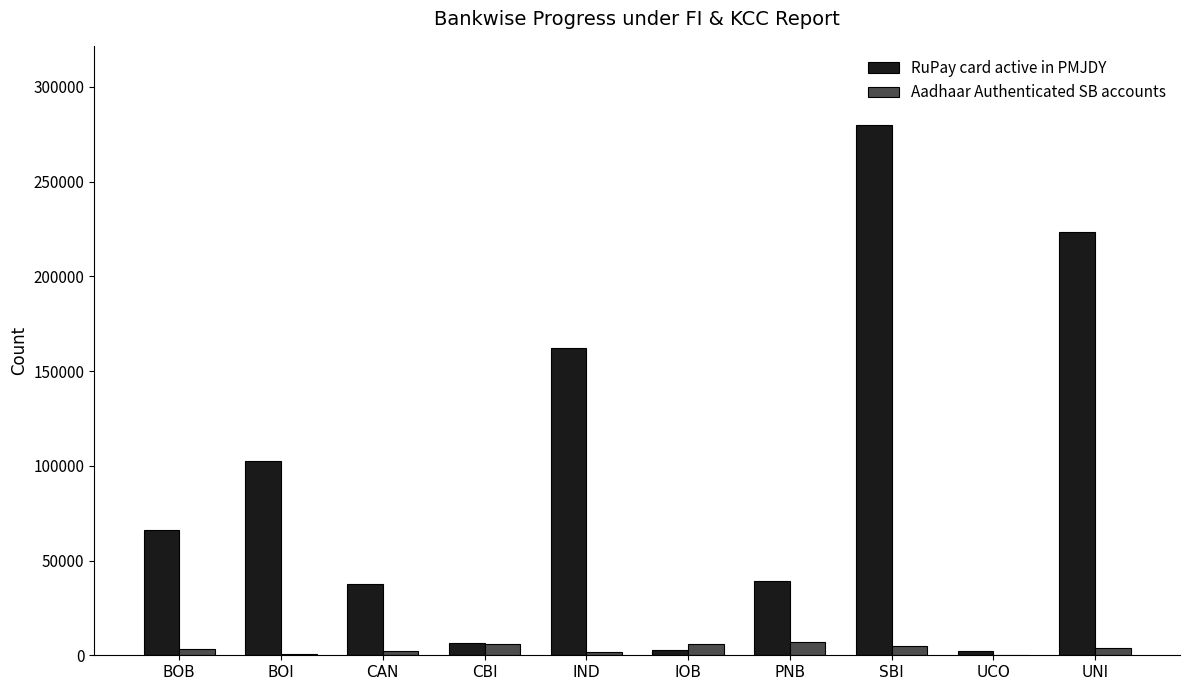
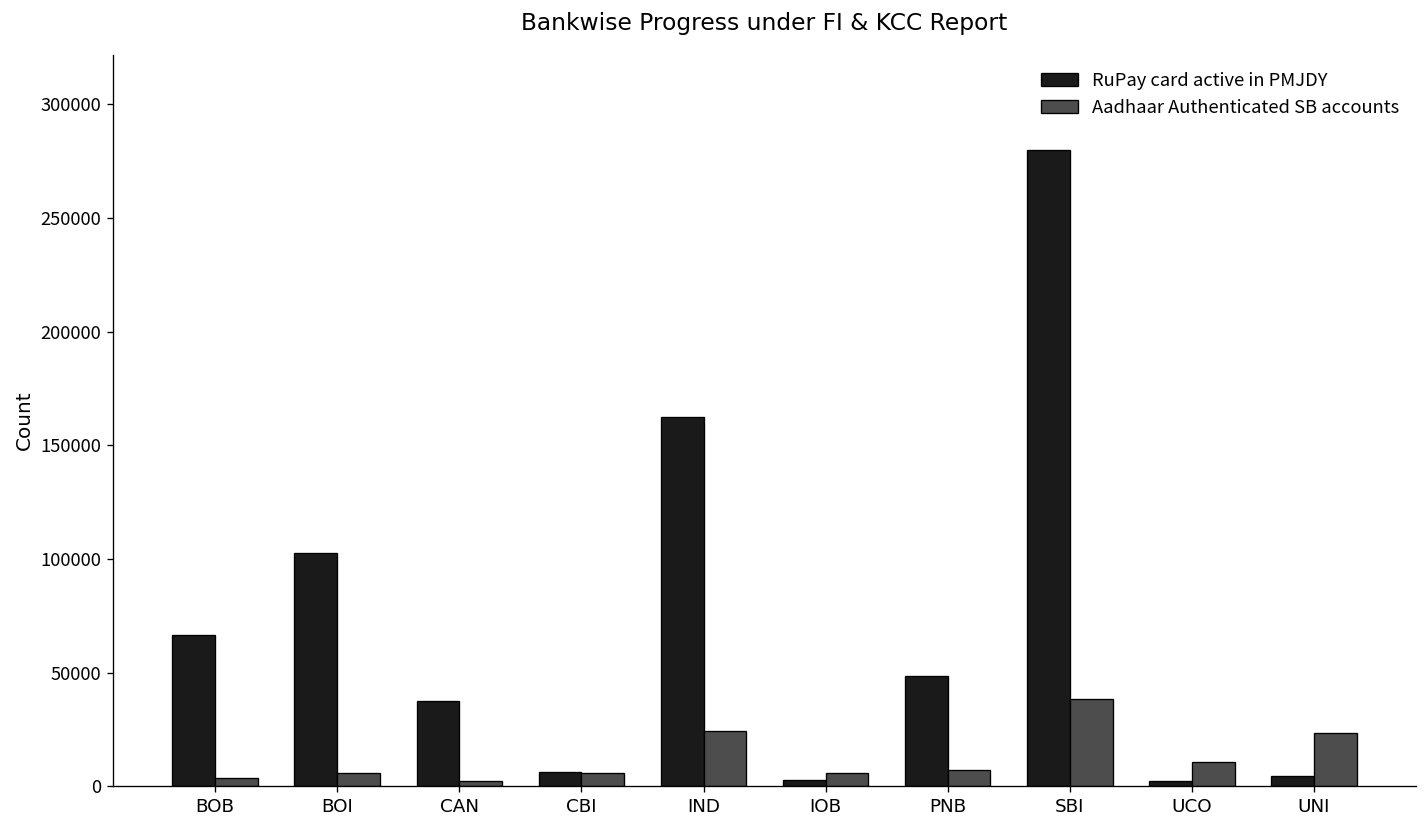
  {
    "RuPay card active in PMJDY": {
      "BOB": 66000,
      "BOI": 102000,
      "CAN": 38000,
      "CBI": 6000,
      "IND": 162000,
      "IOB": 3000,
-     "PNB": 39000,
+     "PNB": 49000,
      "SBI": 280000,
      "UCO": 2000,
-     "UNI": 223000
+     "UNI": 4000
    },
    "Aadhaar Authenticated SB accounts": {
      "BOB": 4000,
-     "BOI": 0,
+     "BOI": 6000,
      "CAN": 2000,
      "CBI": 6000,
-     "IND": 2000,
+     "IND": 24000,
      "IOB": 6000,
      "PNB": 7000,
-     "SBI": 5000,
-     "UCO": 0,
-     "UNI": 4000
+     "SBI": 38000,
+     "UCO": 11000,
+     "UNI": 23000
    }
  }
